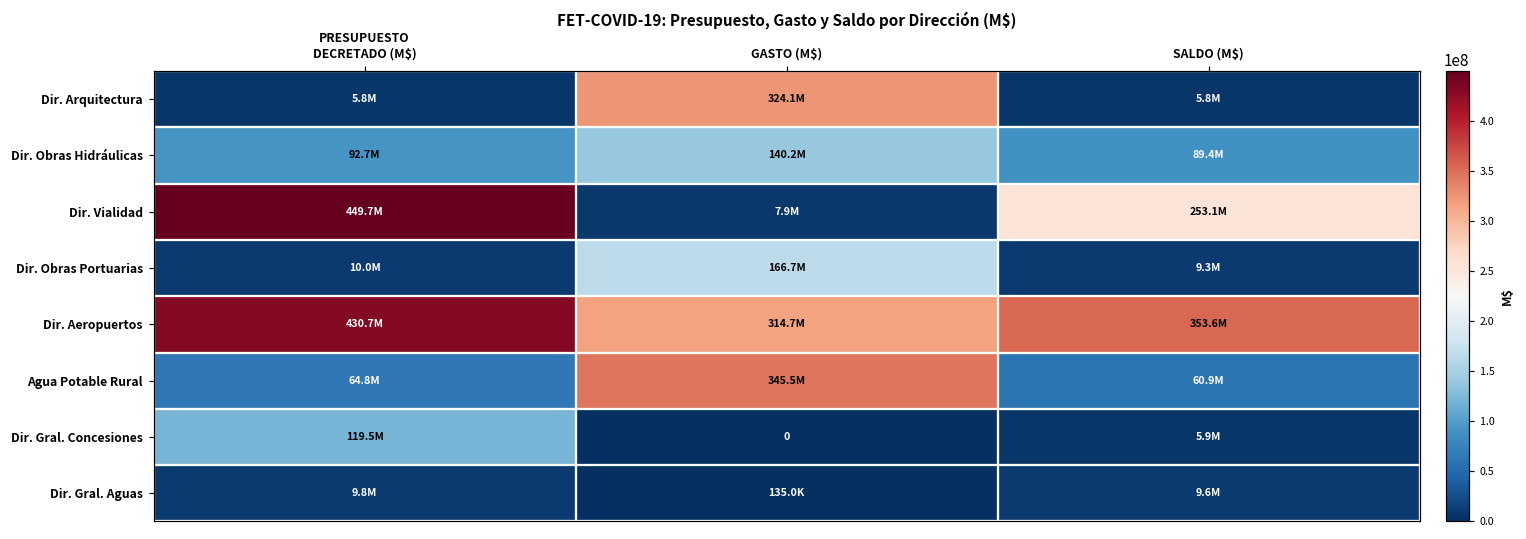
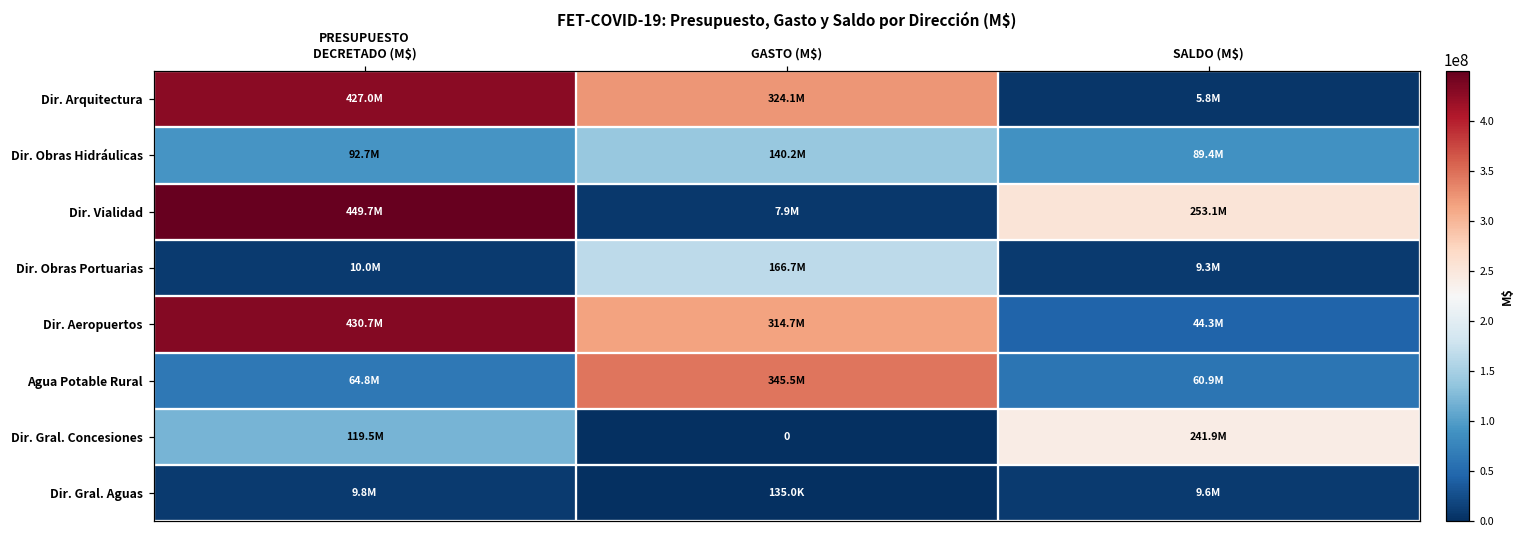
  {
    "Dir. Arquitectura": {
-     "PRESUPUESTO DECRETADO (M$)": "5.8M",
+     "PRESUPUESTO DECRETADO (M$)": "427.0M",
      "GASTO (M$)": "324.1M",
      "SALDO (M$)": "5.8M"
    },
    "Dir. Obras Hidráulicas": {
      "PRESUPUESTO DECRETADO (M$)": "92.7M",
      "GASTO (M$)": "140.2M",
      "SALDO (M$)": "89.4M"
    },
    "Dir. Vialidad": {
      "PRESUPUESTO DECRETADO (M$)": "449.7M",
      "GASTO (M$)": "7.9M",
      "SALDO (M$)": "253.1M"
    },
    "Dir. Obras Portuarias": {
      "PRESUPUESTO DECRETADO (M$)": "10.0M",
      "GASTO (M$)": "166.7M",
      "SALDO (M$)": "9.3M"
    },
    "Dir. Aeropuertos": {
      "PRESUPUESTO DECRETADO (M$)": "430.7M",
      "GASTO (M$)": "314.7M",
-     "SALDO (M$)": "353.6M"
+     "SALDO (M$)": "44.3M"
    },
    "Agua Potable Rural": {
      "PRESUPUESTO DECRETADO (M$)": "64.8M",
      "GASTO (M$)": "345.5M",
      "SALDO (M$)": "60.9M"
    },
    "Dir. Gral. Concesiones": {
      "PRESUPUESTO DECRETADO (M$)": "119.5M",
      "GASTO (M$)": "0",
-     "SALDO (M$)": "5.9M"
+     "SALDO (M$)": "241.9M"
    },
    "Dir. Gral. Aguas": {
      "PRESUPUESTO DECRETADO (M$)": "9.8M",
      "GASTO (M$)": "135.0K",
      "SALDO (M$)": "9.6M"
    }
  }
